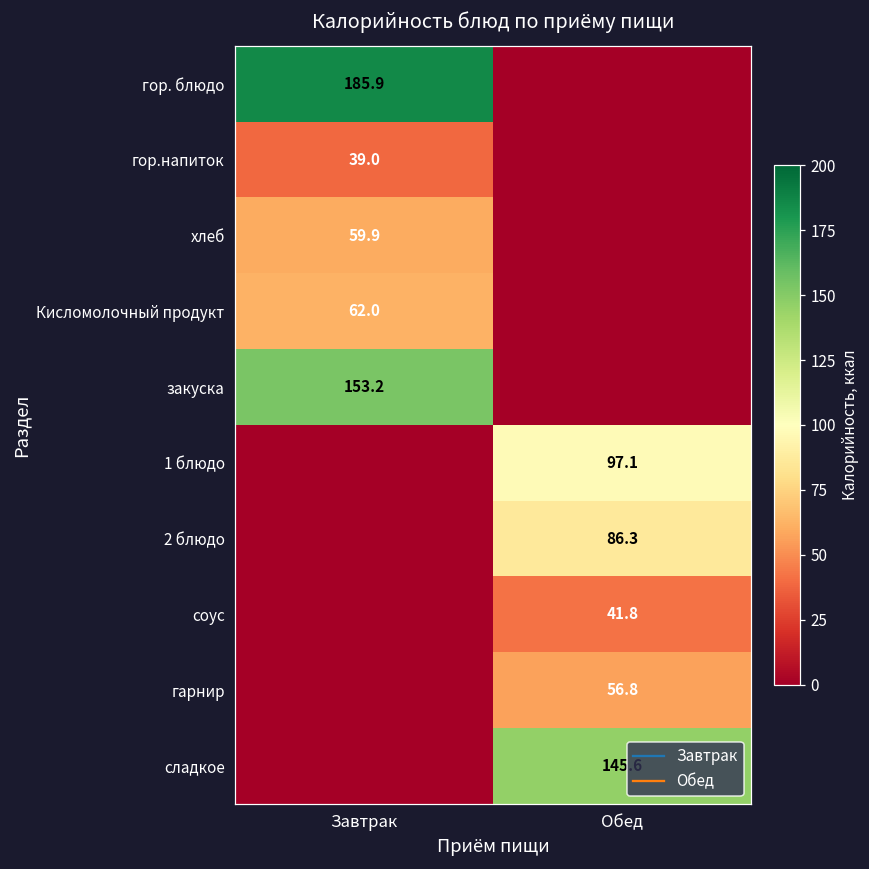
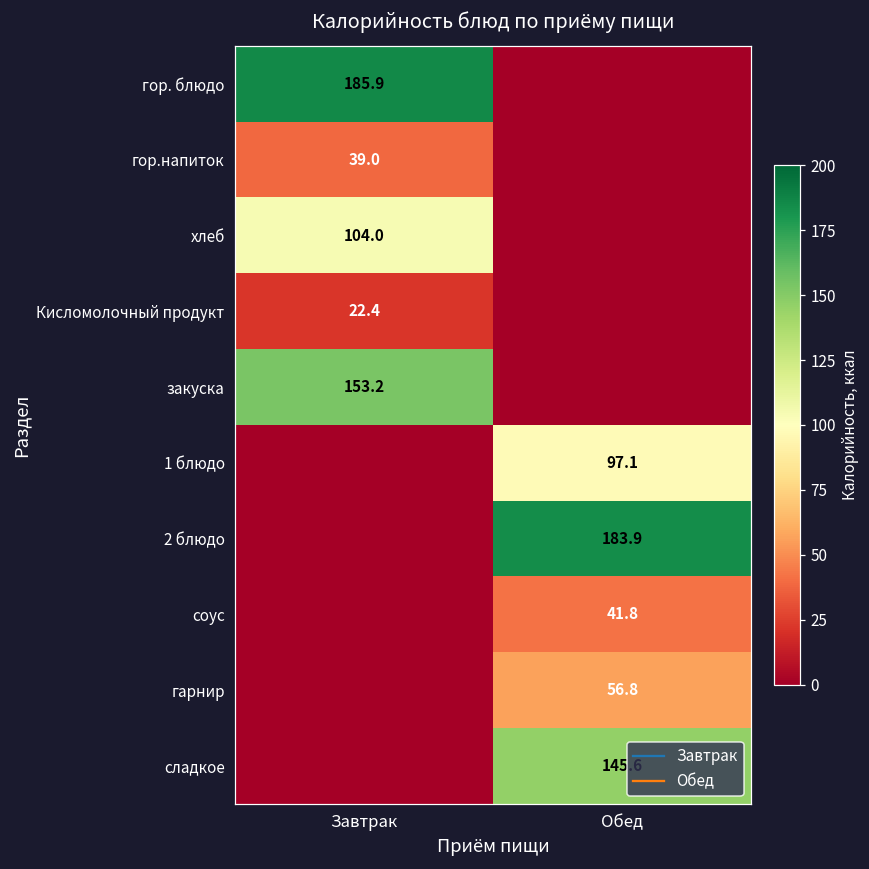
  {
    "гор. блюдо": {
      "Завтрак": 185.9
    },
    "гор.напиток": {
      "Завтрак": 39.0
    },
    "хлеб": {
-     "Завтрак": 59.9
+     "Завтрак": 104.0
    },
    "Кисломолочный продукт": {
-     "Завтрак": 62.0
+     "Завтрак": 22.4
    },
    "закуска": {
      "Завтрак": 153.2
    },
    "1 блюдо": {
      "Обед": 97.1
    },
    "2 блюдо": {
-     "Обед": 86.3
+     "Обед": 183.9
    },
    "соус": {
      "Обед": 41.8
    },
    "гарнир": {
      "Обед": 56.8
    }
  }
